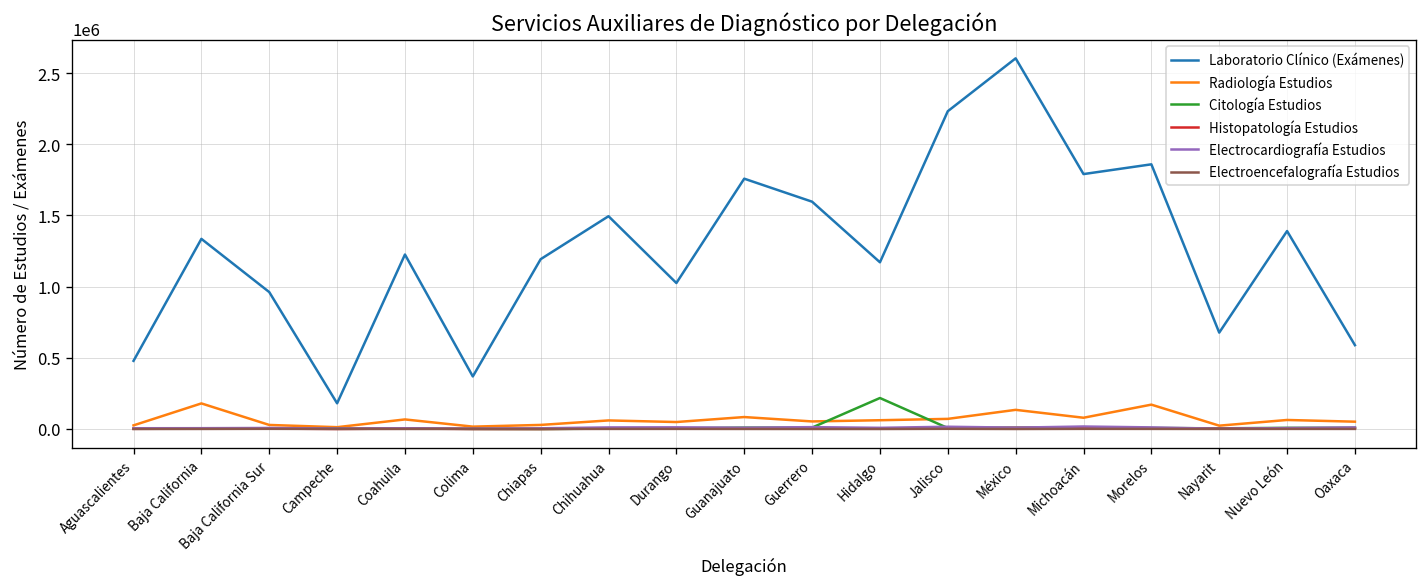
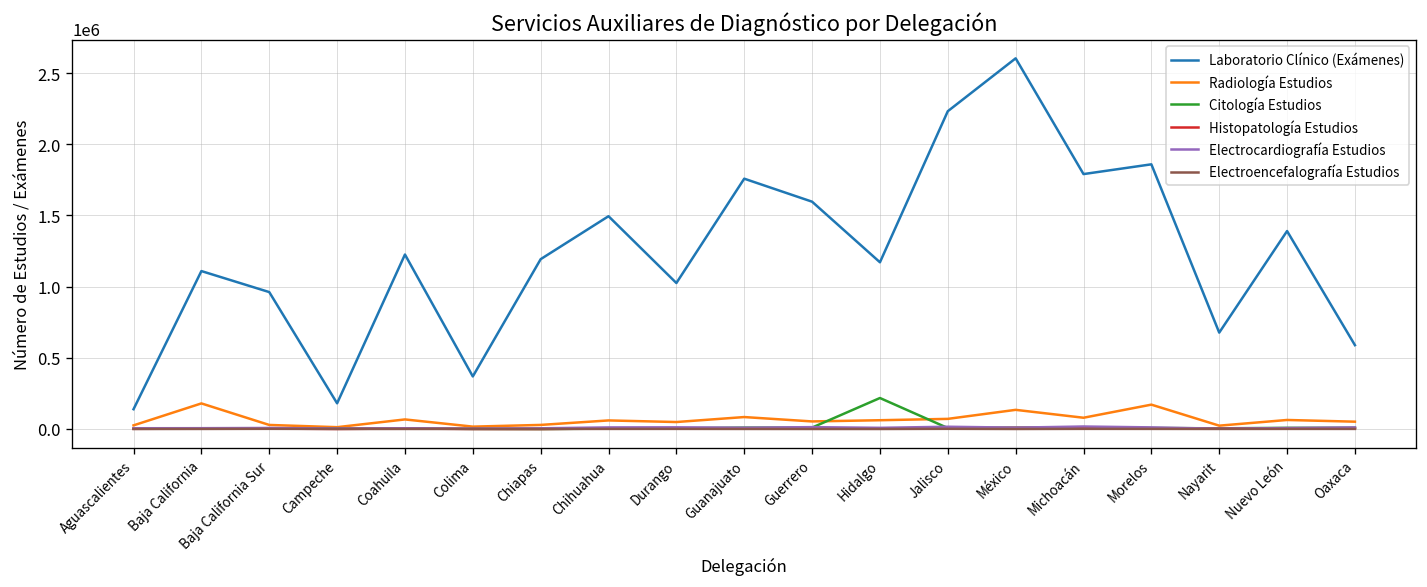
  {
    "Laboratorio Clínico (Exámenes)": {
-     "Aguascalientes": 480000,
-     "Baja California": 1340000,
+     "Aguascalientes": 140000,
+     "Baja California": 1110000,
      "Baja California Sur": 960000,
      "Campeche": 180000,
      "Coahuila": 1230000,
      "Colima": 370000,
      "Chiapas": 1190000,
      "Chihuahua": 1490000,
      "Durango": 1030000,
      "Guanajuato": 1760000,
      "Guerrero": 1600000,
      "Hidalgo": 1170000,
      "Jalisco": 2230000,
      "México": 2600000,
      "Michoacán": 1790000,
      "Morelos": 1860000,
      "Nayarit": 680000,
      "Nuevo León": 1390000,
      "Oaxaca": 590000
    },
    "Radiología Estudios": {
      "Baja California": 180000,
      "Coahuila": 70000,
      "Chiapas": 30000,
      "Chihuahua": 60000,
      "Durango": 50000,
      "Guanajuato": 80000,
      "Guerrero": 50000,
      "Hidalgo": 60000,
      "Jalisco": 70000,
      "México": 130000,
      "Michoacán": 80000,
      "Morelos": 170000,
      "Nuevo León": 60000,
      "Oaxaca": 50000
    },
    "Citología Estudios": {
      "Hidalgo": 220000
    }
  }
